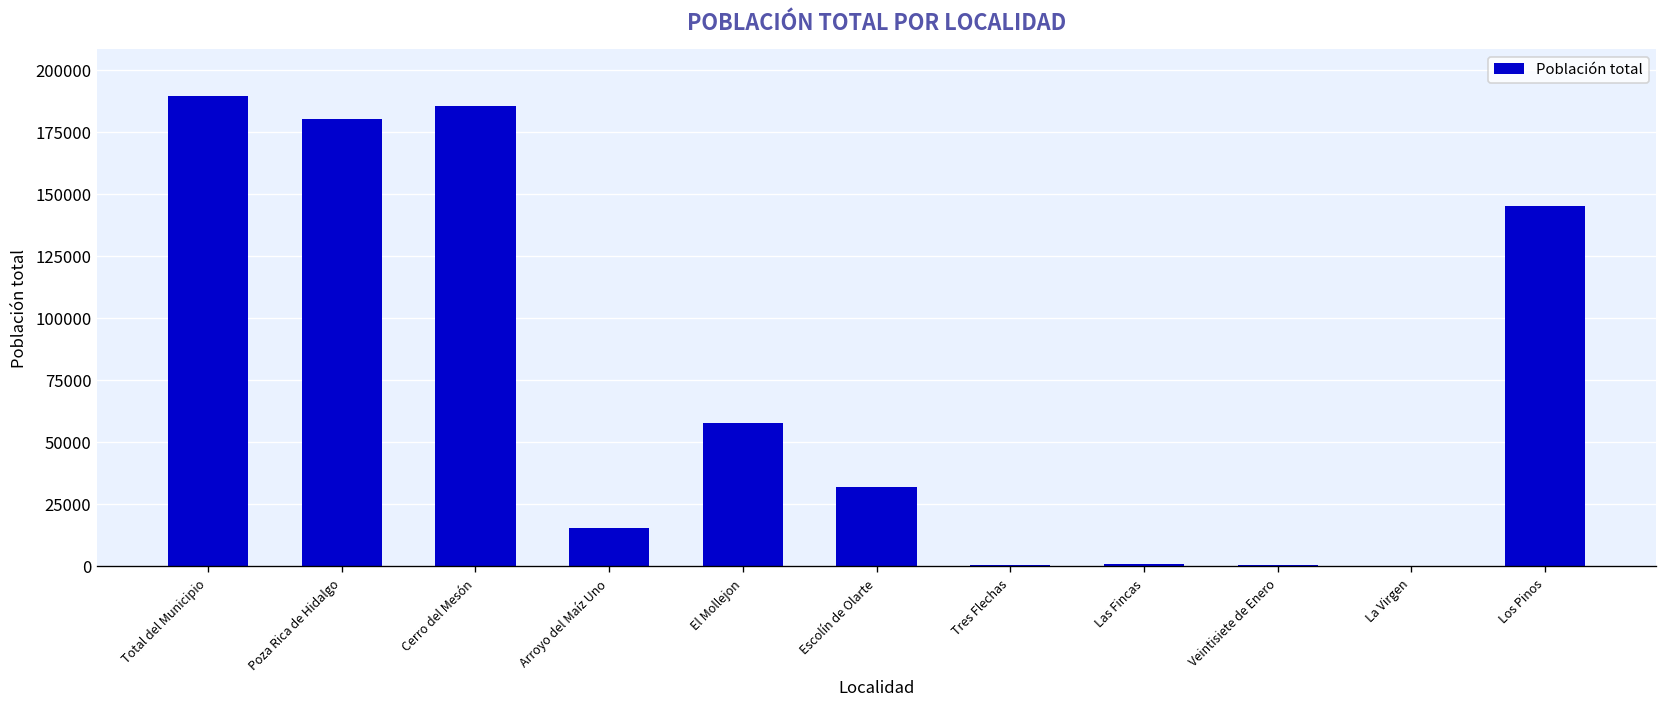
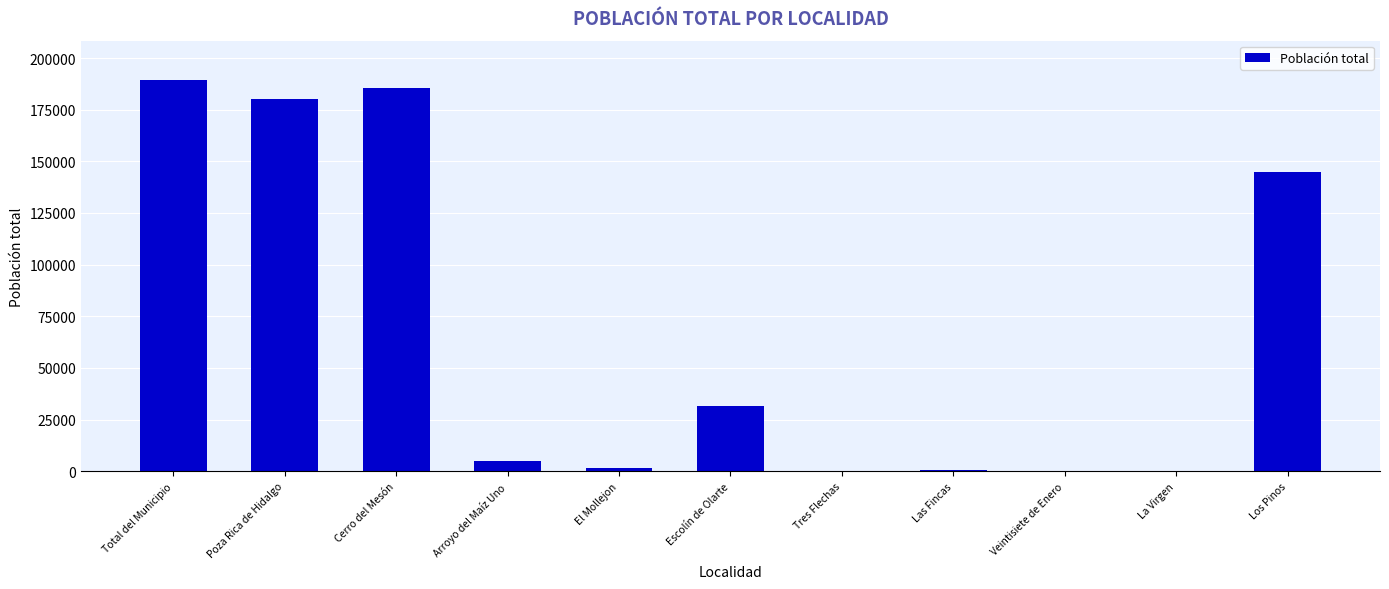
  {
    "Total del Municipio": 189000,
    "Poza Rica de Hidalgo": 180000,
    "Cerro del Mesón": 186000,
-   "Arroyo del Maíz Uno": 15000,
-   "El Mollejon": 58000,
+   "Arroyo del Maíz Uno": 5000,
+   "El Mollejon": 1000,
    "Escolín de Olarte": 32000,
    "Los Pinos": 145000
  }
